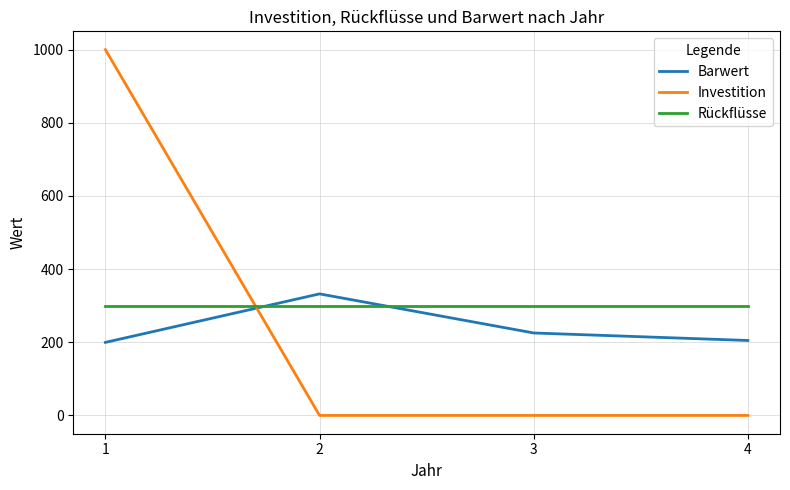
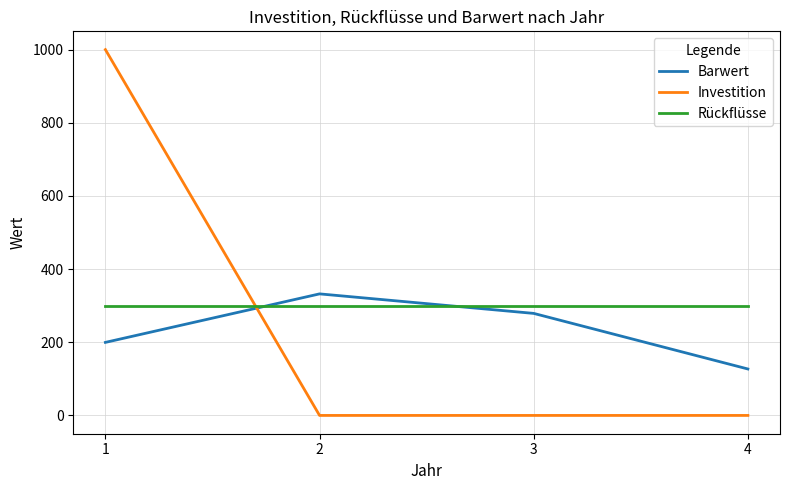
  {
    "Barwert": {
      "1": 200,
      "2": 330,
-     "3": 230,
-     "4": 200
+     "3": 280,
+     "4": 130
    },
    "Investition": {
      "1": 1000,
      "2": 0,
      "3": 0,
      "4": 0
    },
    "Rückflüsse": {
      "1": 300,
      "2": 300,
      "3": 300,
      "4": 300
    }
  }
